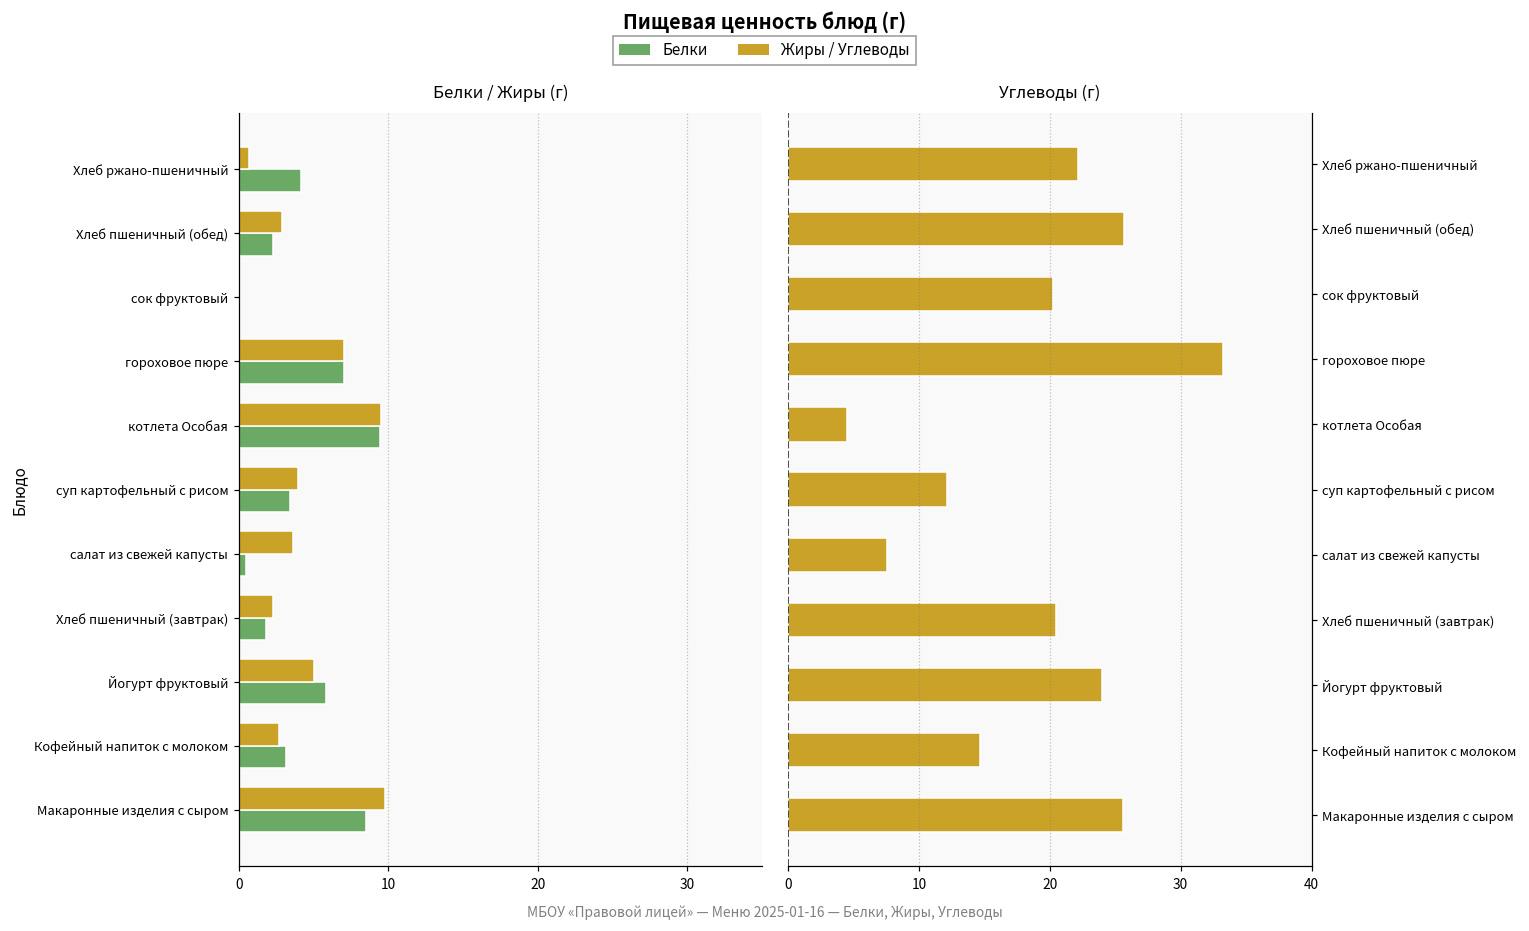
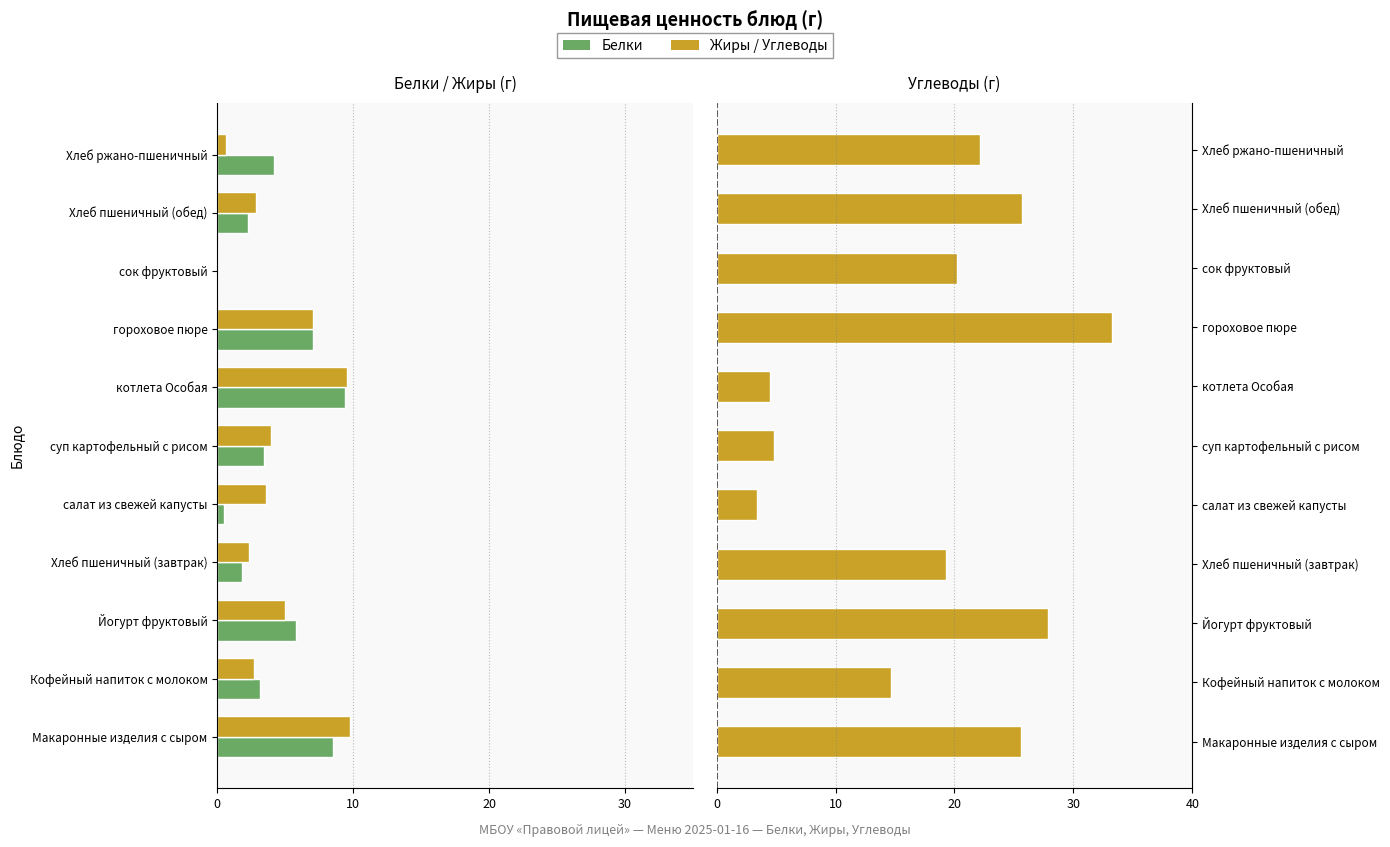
  {
    "Углеводы (г)": {
      "Хлеб ржано-пшеничный": 22.1,
      "Хлеб пшеничный (обед)": 25.7,
      "сок фруктовый": 20.2,
      "гороховое пюре": 33.2,
      "котлета Особая": 4.5,
-     "суп картофельный с рисом": 12.1,
-     "салат из свежей капусты": 7.5,
-     "Хлеб пшеничный (завтрак)": 20.5,
-     "Йогурт фруктовый": 24.0,
+     "суп картофельный с рисом": 4.8,
+     "салат из свежей капусты": 3.4,
+     "Хлеб пшеничный (завтрак)": 19.3,
+     "Йогурт фруктовый": 27.9,
      "Кофейный напиток с молоком": 14.7,
      "Макаронные изделия с сыром": 25.6
    }
  }
